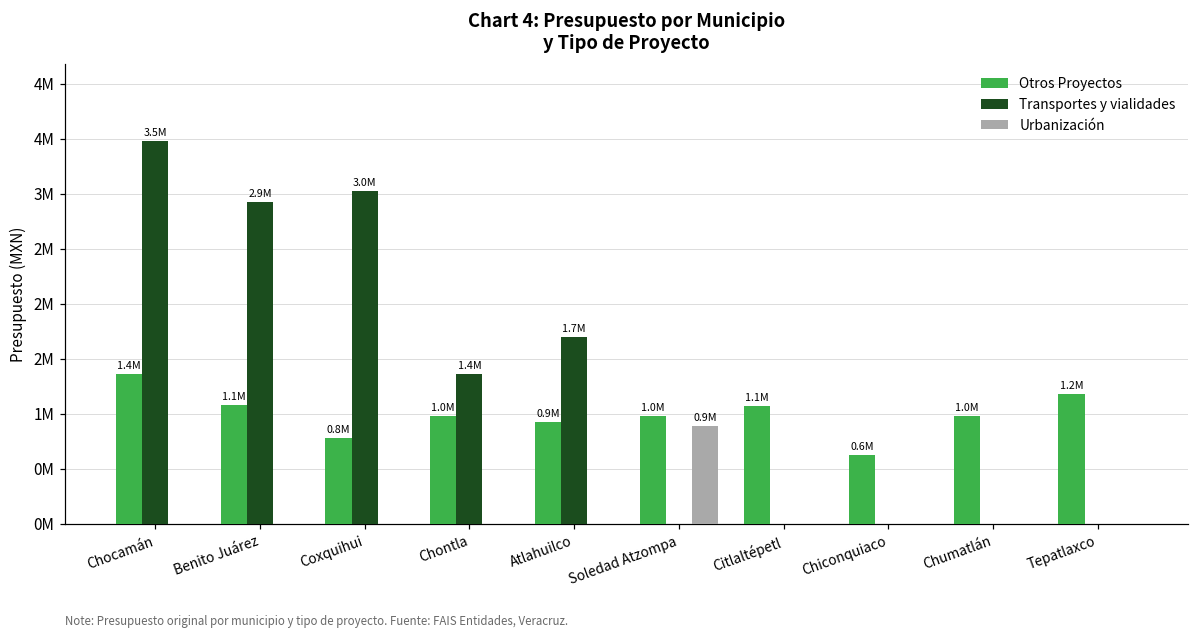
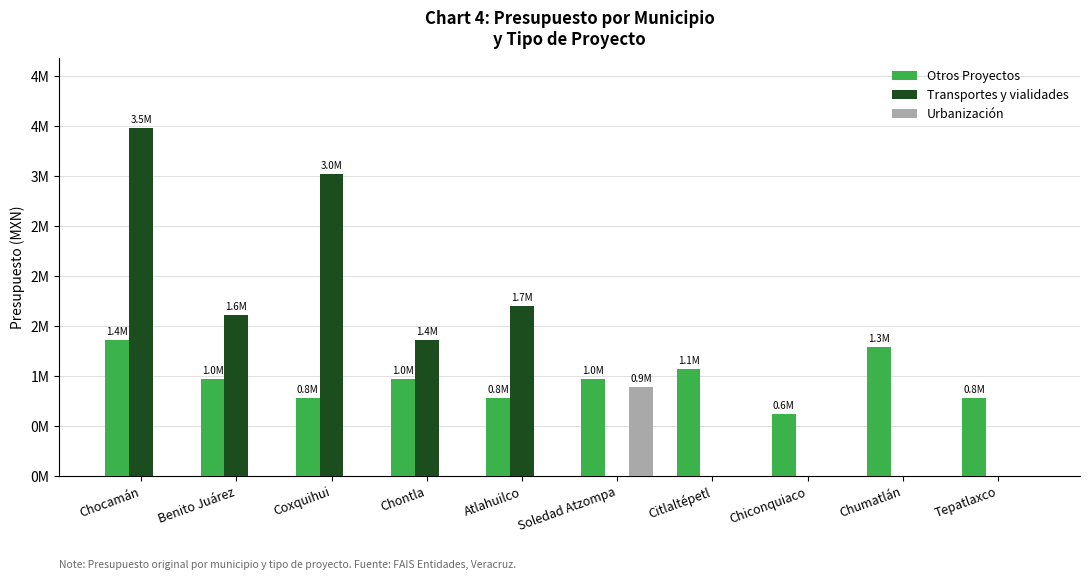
  {
    "Otros Proyectos": {
      "Chocamán": "1.4M",
-     "Benito Juárez": "1.1M",
+     "Benito Juárez": "1.0M",
      "Coxquihui": "0.8M",
      "Chontla": "1.0M",
-     "Atlahuilco": "0.9M",
+     "Atlahuilco": "0.8M",
      "Soledad Atzompa": "1.0M",
      "Citlaltépetl": "1.1M",
      "Chiconquiaco": "0.6M",
-     "Chumatlán": "1.0M",
-     "Tepatlaxco": "1.2M"
+     "Chumatlán": "1.3M",
+     "Tepatlaxco": "0.8M"
    },
    "Transportes y vialidades": {
      "Chocamán": "3.5M",
-     "Benito Juárez": "2.9M",
+     "Benito Juárez": "1.6M",
      "Coxquihui": "3.0M",
      "Chontla": "1.4M",
      "Atlahuilco": "1.7M"
    },
    "Urbanización": {
      "Soledad Atzompa": "0.9M"
    }
  }
